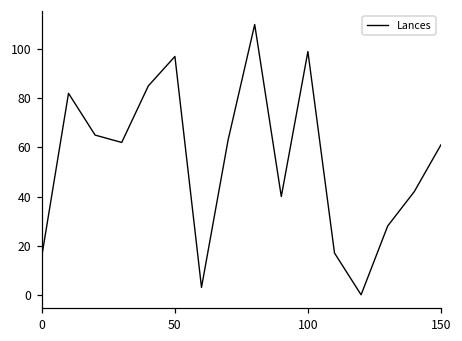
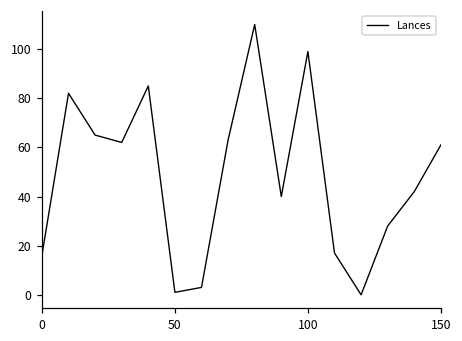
  {
    "0": 16,
-   "50": 97,
+   "50": 1,
    "100": 99,
    "150": 61
  }
